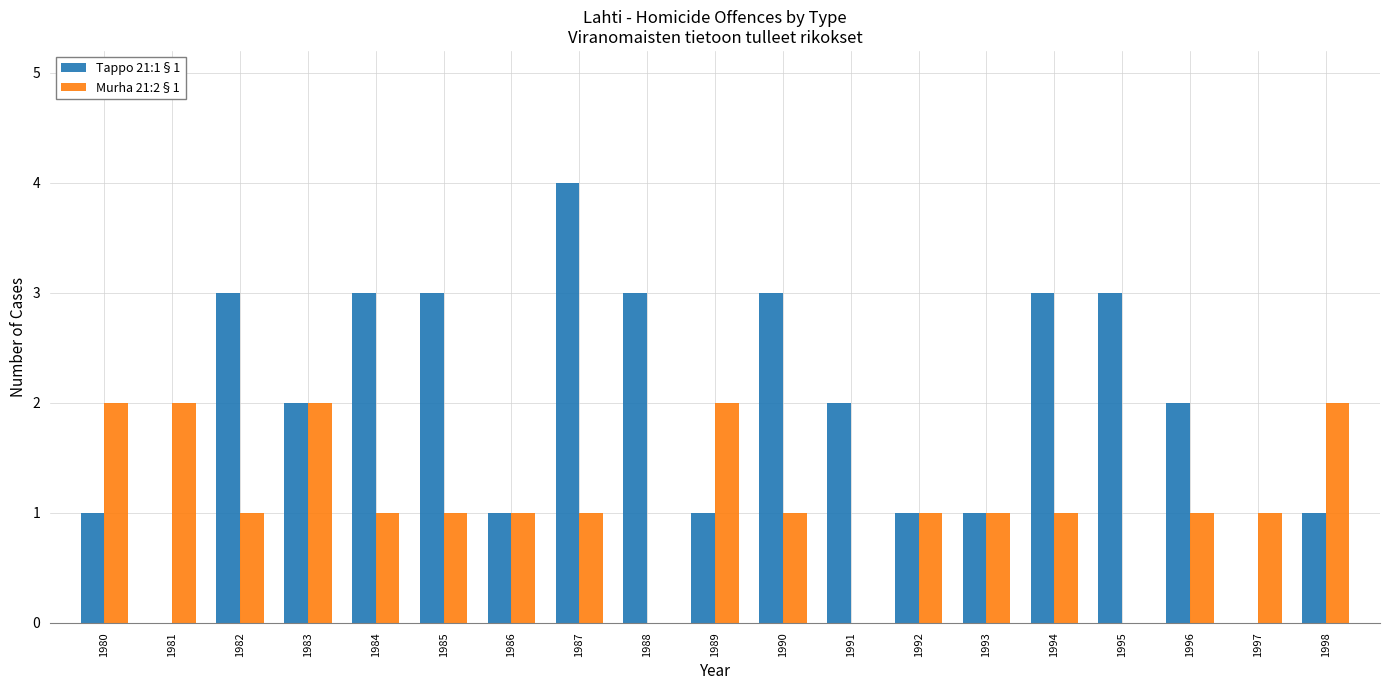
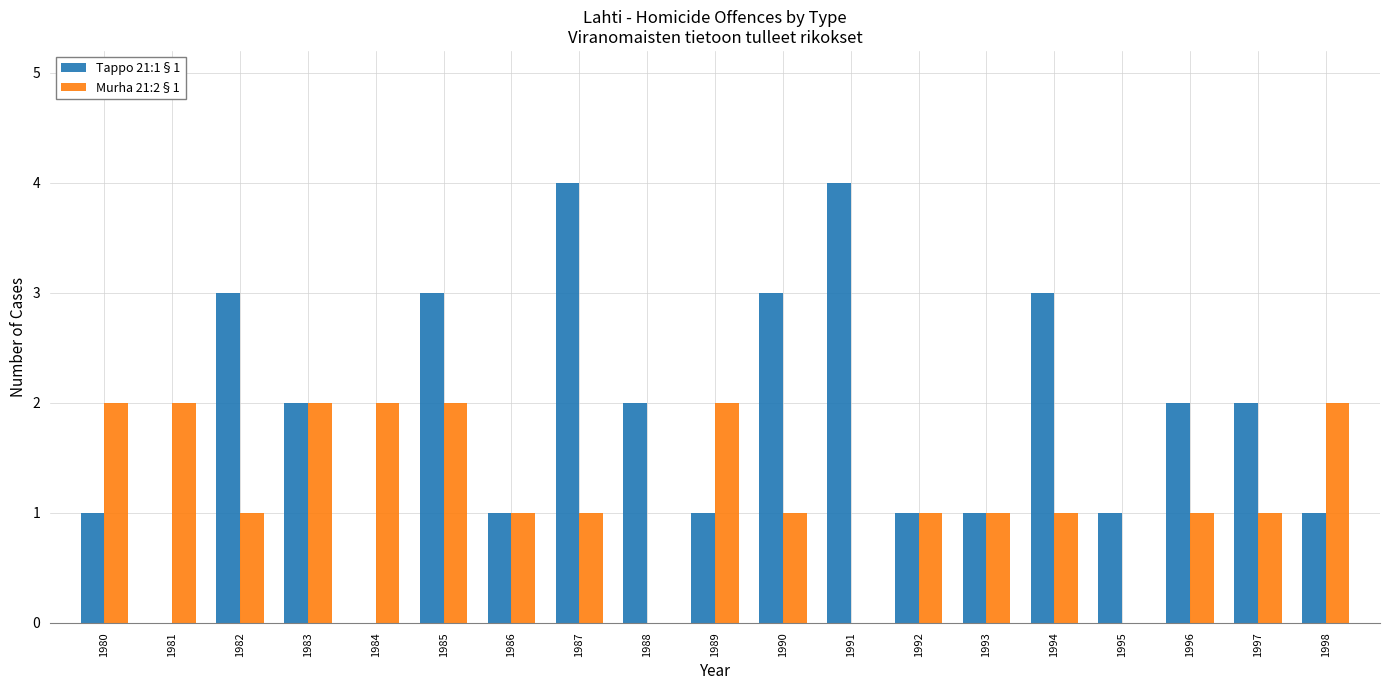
  {
    "Tappo 21:1§1": {
      "1980": 1,
      "1981": 0,
      "1982": 3,
      "1983": 2,
-     "1984": 3,
+     "1984": 0,
      "1985": 3,
      "1986": 1,
      "1987": 4,
-     "1988": 3,
+     "1988": 2,
      "1989": 1,
      "1990": 3,
-     "1991": 2,
+     "1991": 4,
      "1992": 1,
      "1993": 1,
      "1994": 3,
-     "1995": 3,
+     "1995": 1,
      "1996": 2,
-     "1997": 0,
+     "1997": 2,
      "1998": 1
    },
    "Murha 21:2§1": {
      "1980": 2,
      "1981": 2,
      "1982": 1,
      "1983": 2,
-     "1984": 1,
-     "1985": 1,
+     "1984": 2,
+     "1985": 2,
      "1986": 1,
      "1987": 1,
      "1988": 0,
      "1989": 2,
      "1990": 1,
      "1991": 0,
      "1992": 1,
      "1993": 1,
      "1994": 1,
      "1995": 0,
      "1996": 1,
      "1997": 1,
      "1998": 2
    }
  }
